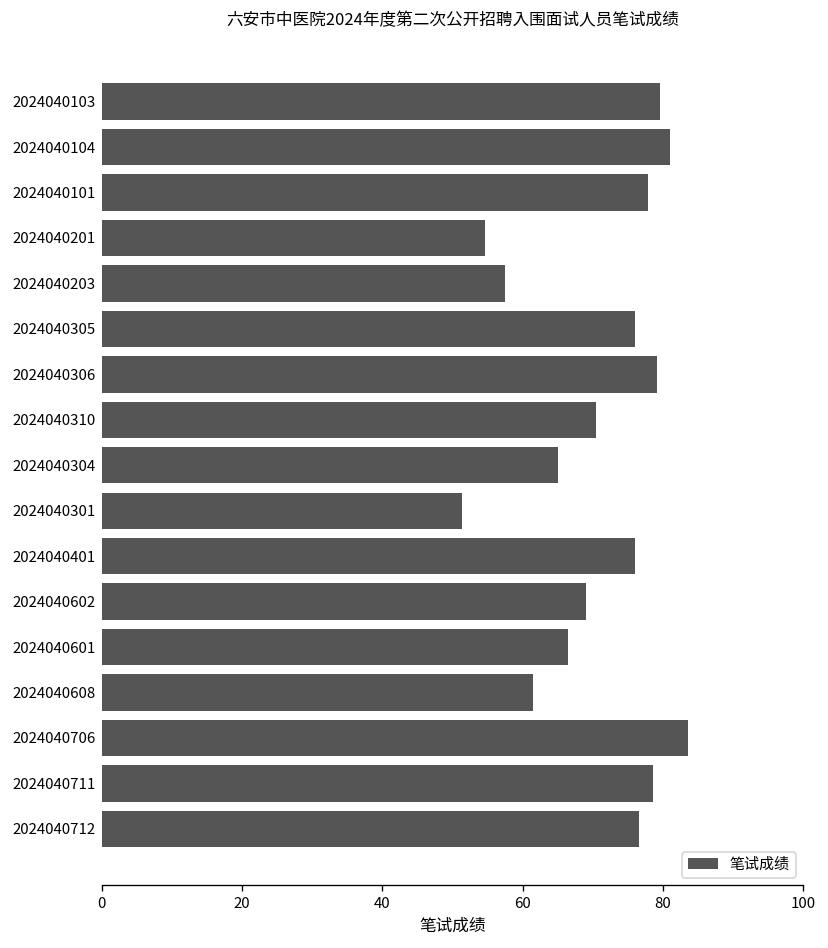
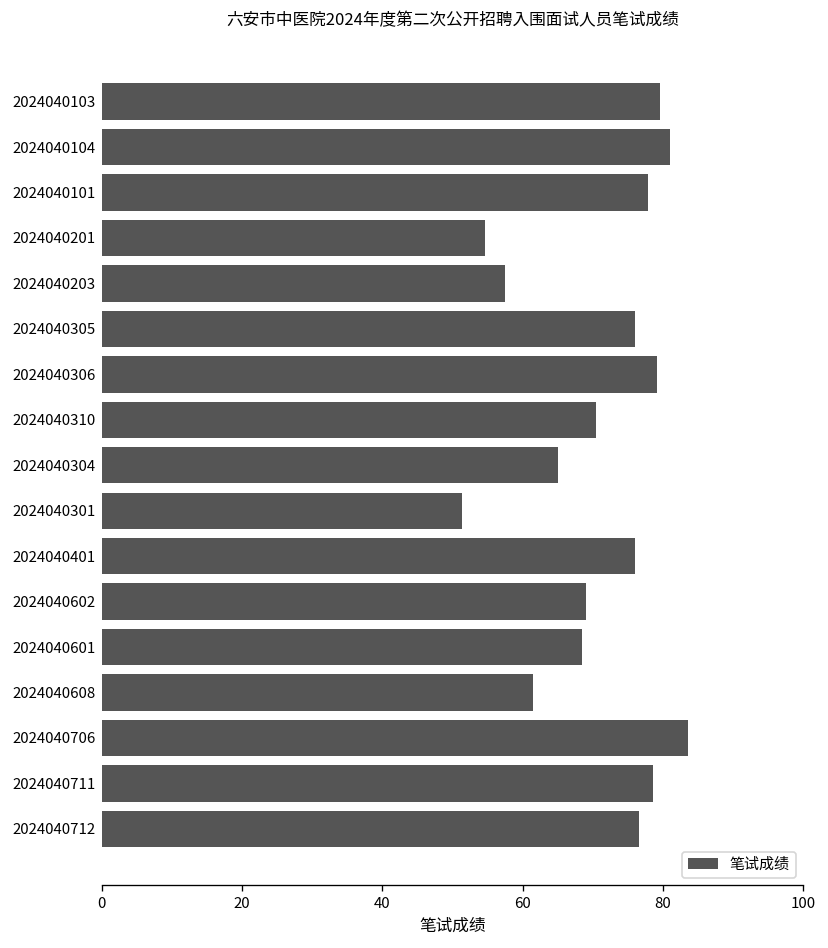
  {
    "2024040103": 80,
    "2024040104": 81,
    "2024040101": 78,
    "2024040201": 55,
    "2024040203": 58,
    "2024040305": 76,
    "2024040306": 79,
    "2024040310": 71,
    "2024040304": 65,
    "2024040301": 51,
    "2024040401": 76,
    "2024040602": 69,
-   "2024040601": 67,
+   "2024040601": 69,
    "2024040608": 62,
    "2024040706": 84,
    "2024040711": 79,
    "2024040712": 77
  }
